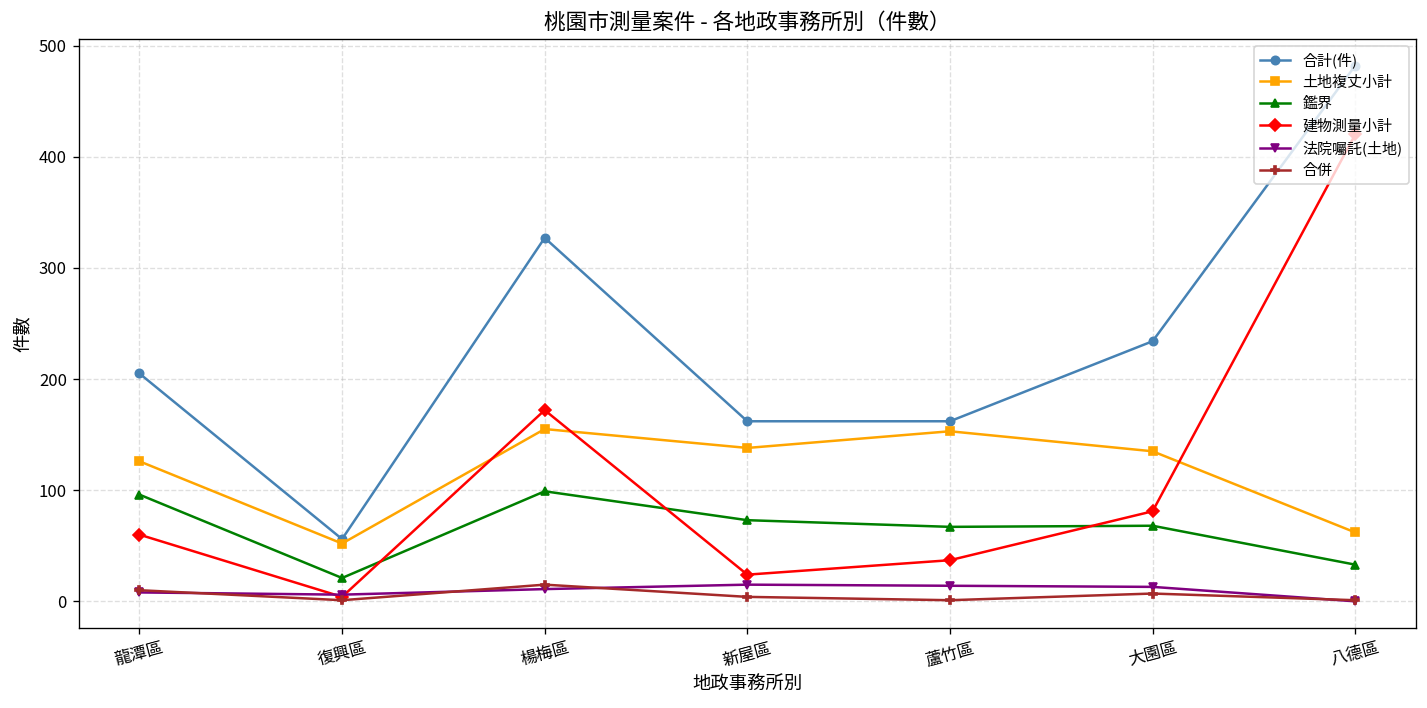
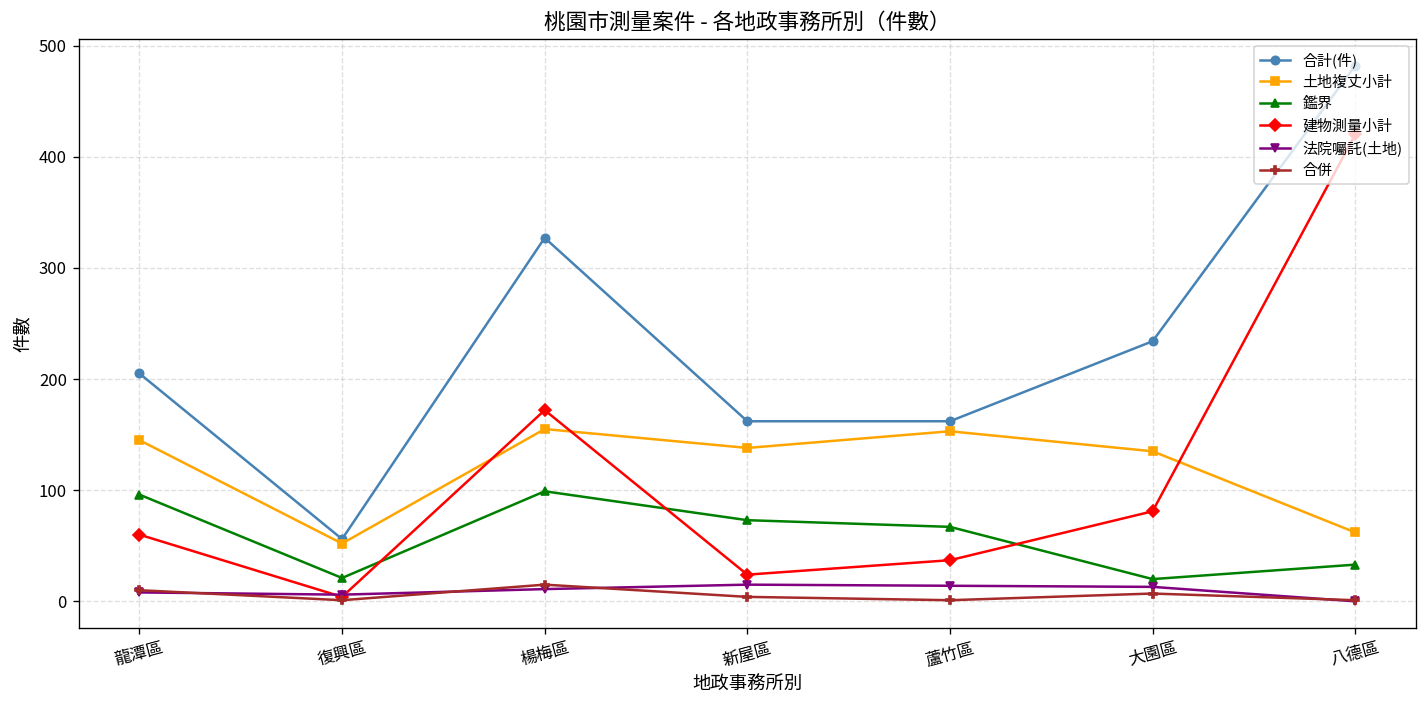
  {
    "合計(件)": {
      "龍潭區": 210,
      "復興區": 60,
      "楊梅區": 330,
      "新屋區": 160,
      "蘆竹區": 160,
      "大園區": 230
    },
    "土地複丈小計": {
-     "龍潭區": 130,
+     "龍潭區": 150,
      "復興區": 50,
      "楊梅區": 160,
      "新屋區": 140,
      "蘆竹區": 150,
      "大園區": 140,
      "八德區": 60
    },
    "鑑界": {
      "龍潭區": 100,
      "復興區": 20,
      "楊梅區": 100,
      "新屋區": 70,
      "蘆竹區": 70,
-     "大園區": 70,
+     "大園區": 20,
      "八德區": 30
    },
    "建物測量小計": {
      "龍潭區": 60,
      "楊梅區": 170,
      "新屋區": 20,
      "蘆竹區": 40,
      "大園區": 80
    },
    "法院囑託(土地)": {
      "楊梅區": 10,
      "新屋區": 20,
      "蘆竹區": 10,
      "大園區": 10
    },
    "合併": {
      "復興區": 0,
      "楊梅區": 20,
      "新屋區": 0,
      "蘆竹區": 0,
      "大園區": 10
    }
  }
